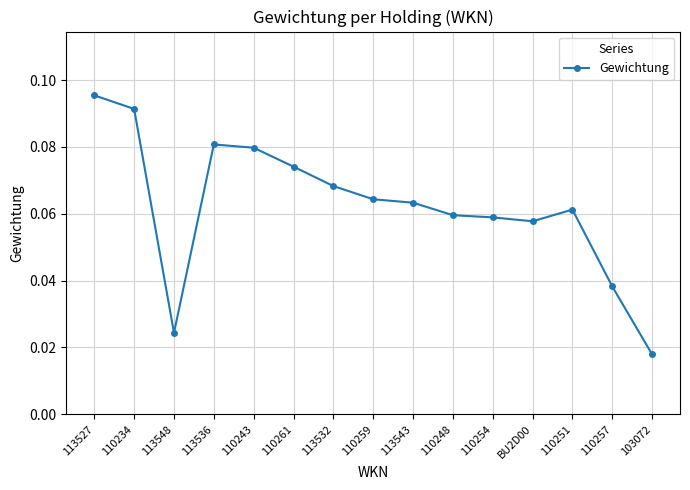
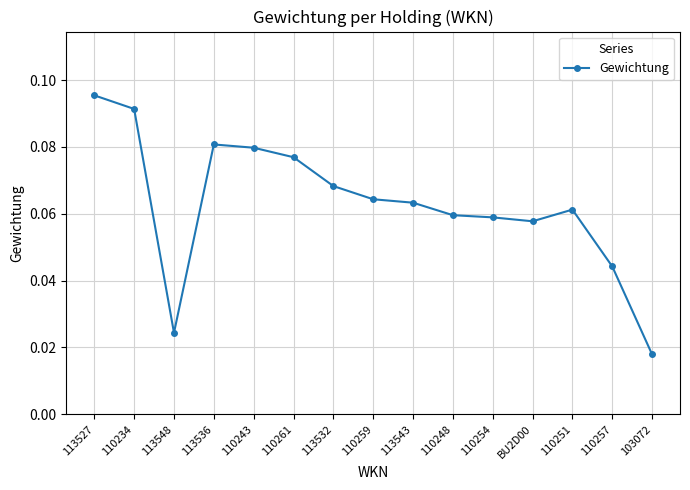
  {
    "113527": 0.095,
    "110234": 0.091,
    "113548": 0.024,
    "113536": 0.081,
    "110243": 0.080,
-   "110261": 0.074,
+   "110261": 0.077,
    "113532": 0.068,
    "110259": 0.064,
    "113543": 0.063,
    "110248": 0.060,
    "110254": 0.059,
    "BU2D00": 0.058,
    "110251": 0.061,
-   "110257": 0.038,
+   "110257": 0.044,
    "103072": 0.018
  }
